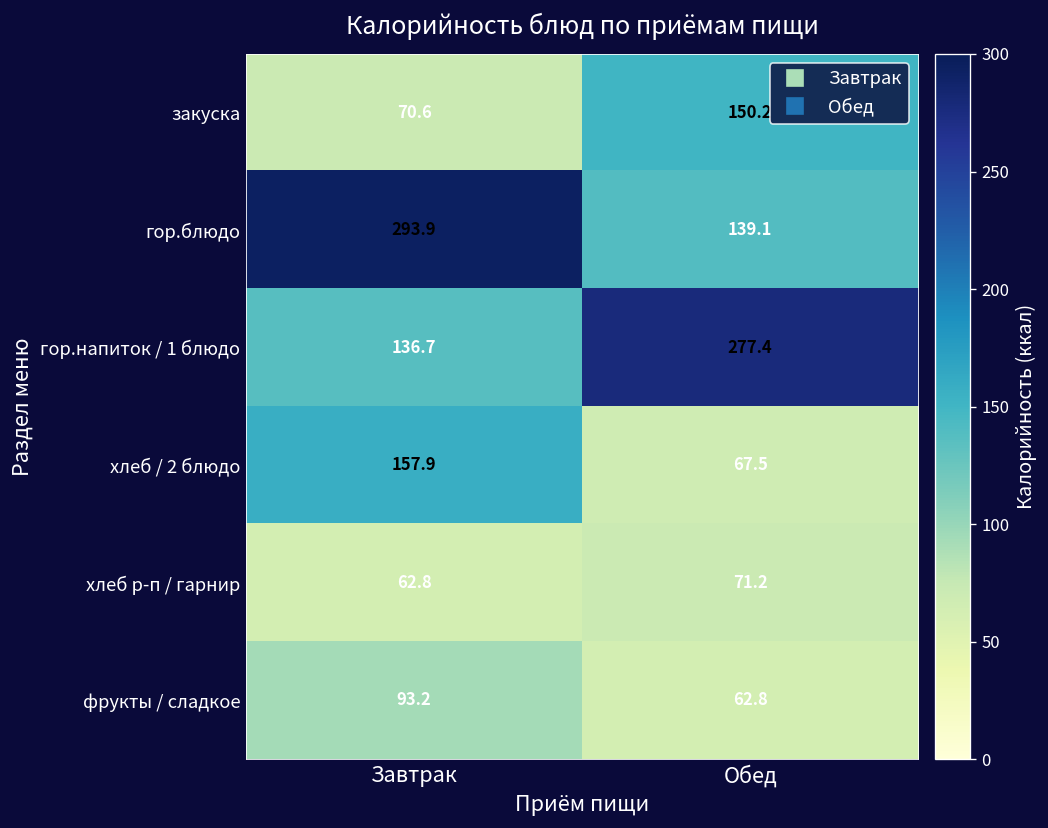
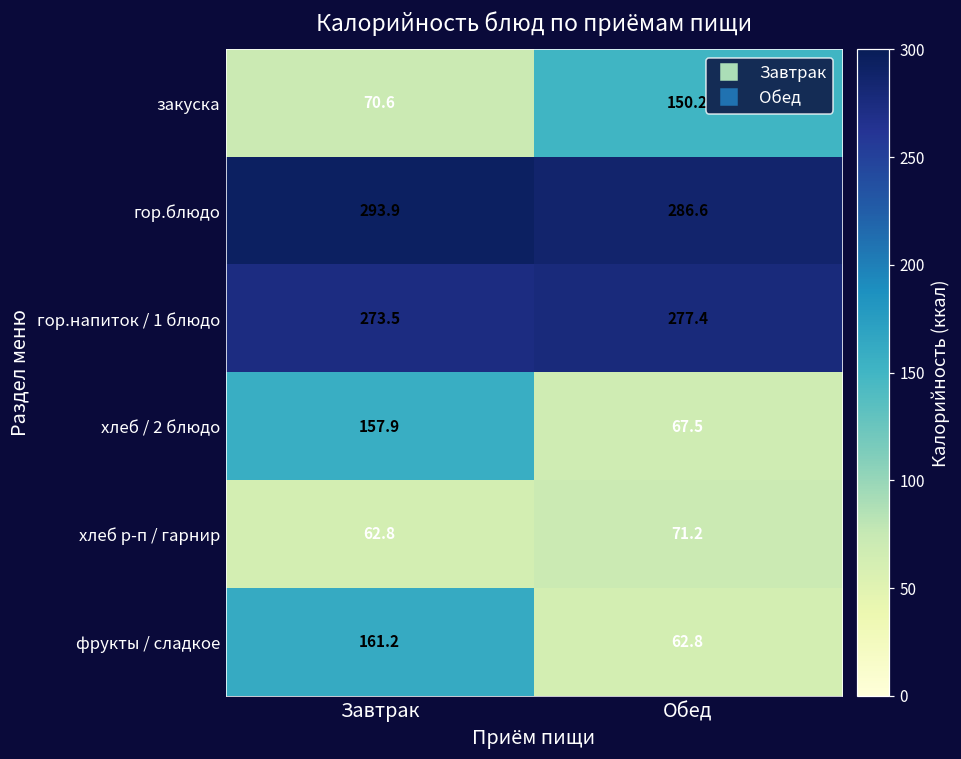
  {
    "закуска": {
      "Завтрак": 70.6
    },
    "гор.блюдо": {
      "Завтрак": 293.9,
-     "Обед": 139.1
+     "Обед": 286.6
    },
    "гор.напиток / 1 блюдо": {
-     "Завтрак": 136.7,
+     "Завтрак": 273.5,
      "Обед": 277.4
    },
    "хлеб / 2 блюдо": {
      "Завтрак": 157.9,
      "Обед": 67.5
    },
    "хлеб р-п / гарнир": {
      "Завтрак": 62.8,
      "Обед": 71.2
    },
    "фрукты / сладкое": {
-     "Завтрак": 93.2,
+     "Завтрак": 161.2,
      "Обед": 62.8
    }
  }
